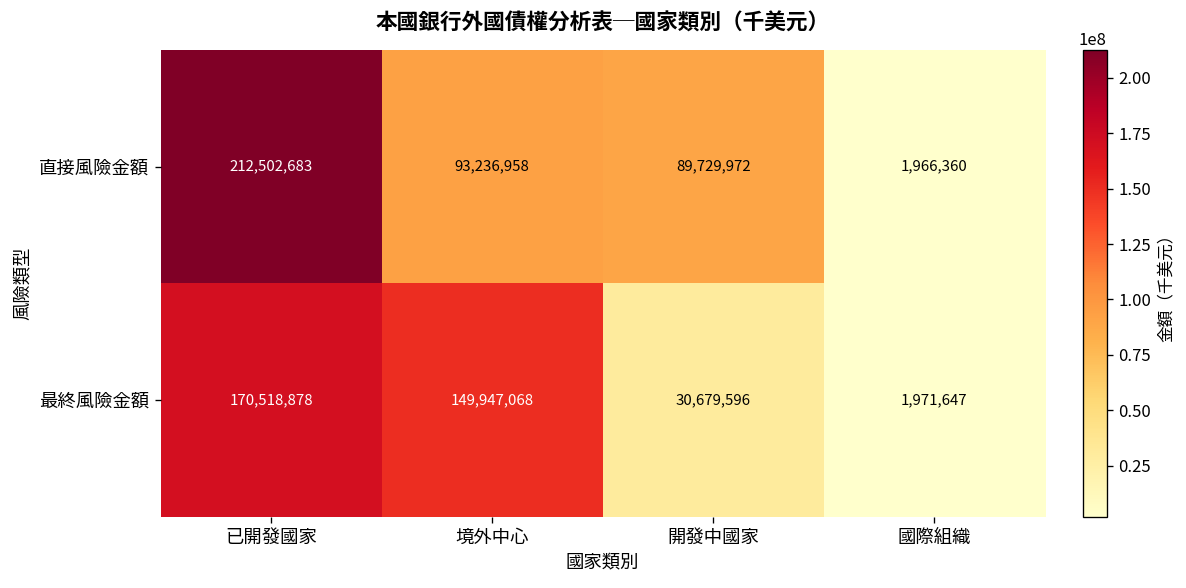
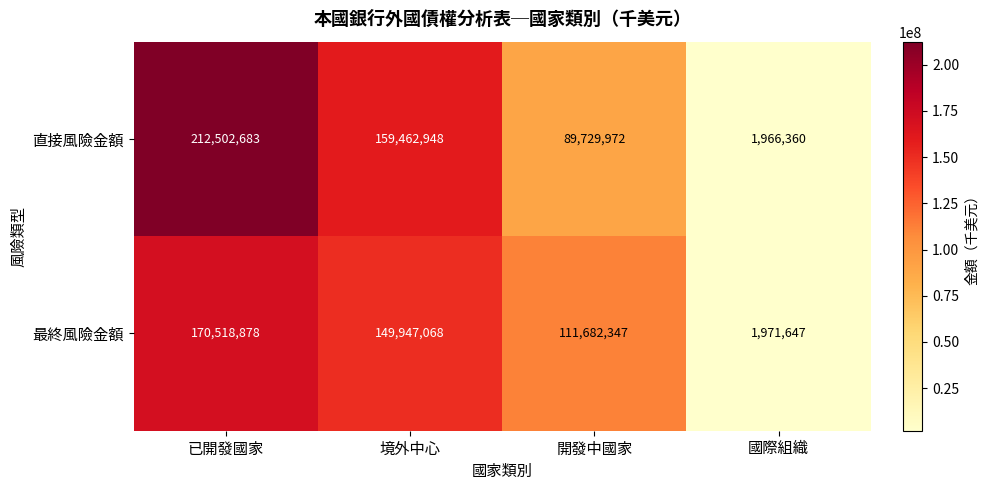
  {
    "直接風險金額": {
      "已開發國家": "212,502,683",
-     "境外中心": "93,236,958",
+     "境外中心": "159,462,948",
      "開發中國家": "89,729,972",
      "國際組織": "1,966,360"
    },
    "最終風險金額": {
      "已開發國家": "170,518,878",
      "境外中心": "149,947,068",
-     "開發中國家": "30,679,596",
+     "開發中國家": "111,682,347",
      "國際組織": "1,971,647"
    }
  }
